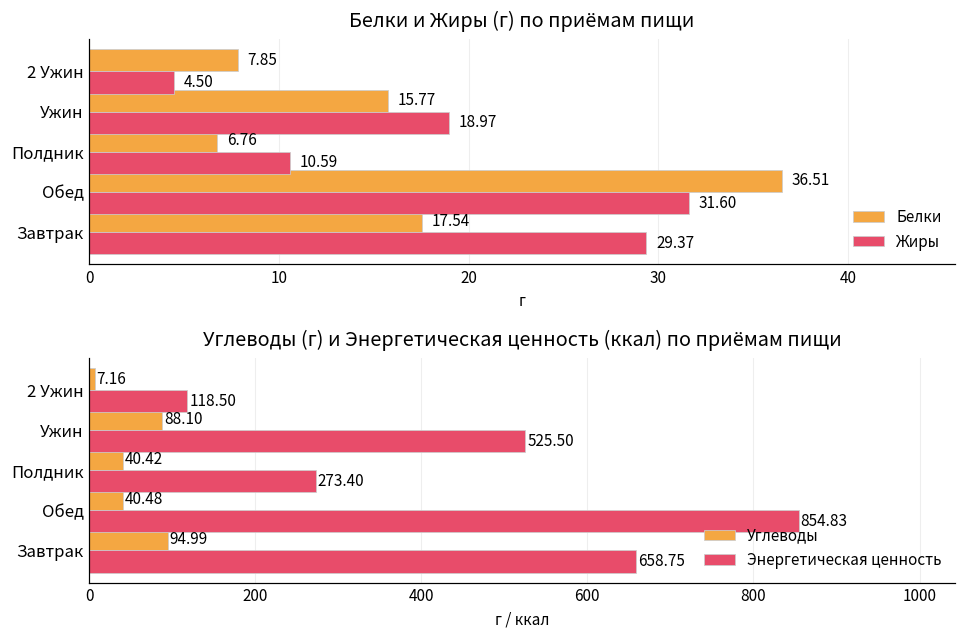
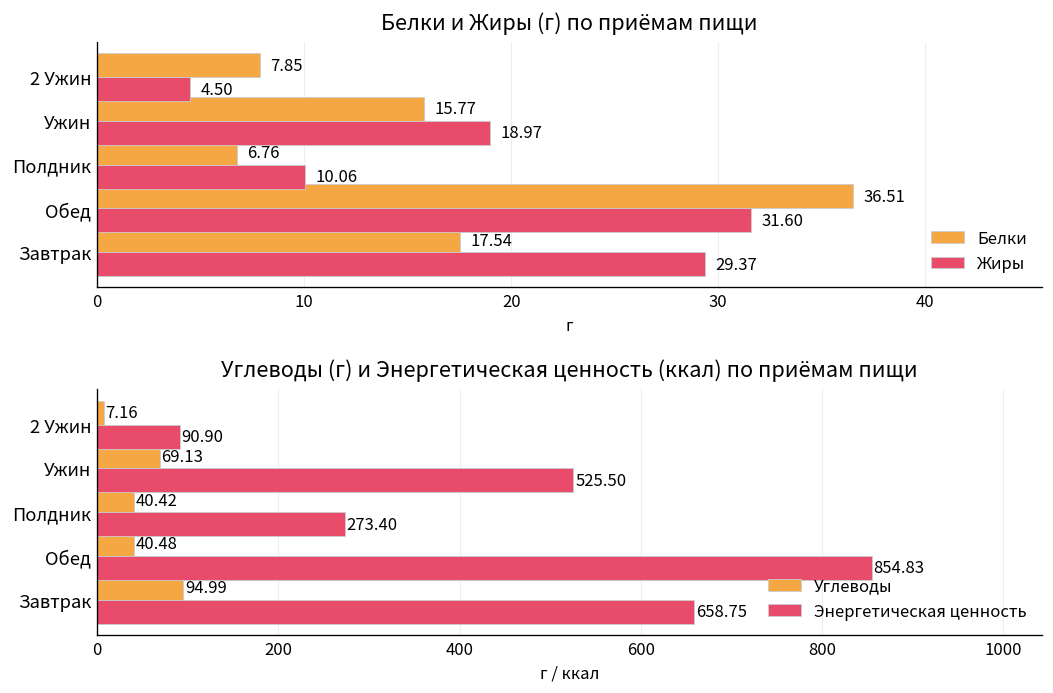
  {
    "Белки и Жиры (г) по приёмам пищи": {
      "Белки": {
        "2 Ужин": 7.85,
        "Ужин": 15.77,
        "Полдник": 6.76,
        "Обед": 36.51,
        "Завтрак": 17.54
      },
      "Жиры": {
        "2 Ужин": 4.50,
        "Ужин": 18.97,
-       "Полдник": 10.59,
+       "Полдник": 10.06,
        "Обед": 31.60,
        "Завтрак": 29.37
      }
    },
    "Углеводы (г) и Энергетическая ценность (ккал) по приёмам пищи": {
      "Углеводы": {
        "2 Ужин": 7.16,
-       "Ужин": 88.10,
+       "Ужин": 69.13,
        "Полдник": 40.42,
        "Обед": 40.48,
        "Завтрак": 94.99
      },
      "Энергетическая ценность": {
-       "2 Ужин": 118.50,
+       "2 Ужин": 90.90,
        "Ужин": 525.50,
        "Полдник": 273.40,
        "Обед": 854.83,
        "Завтрак": 658.75
      }
    }
  }
